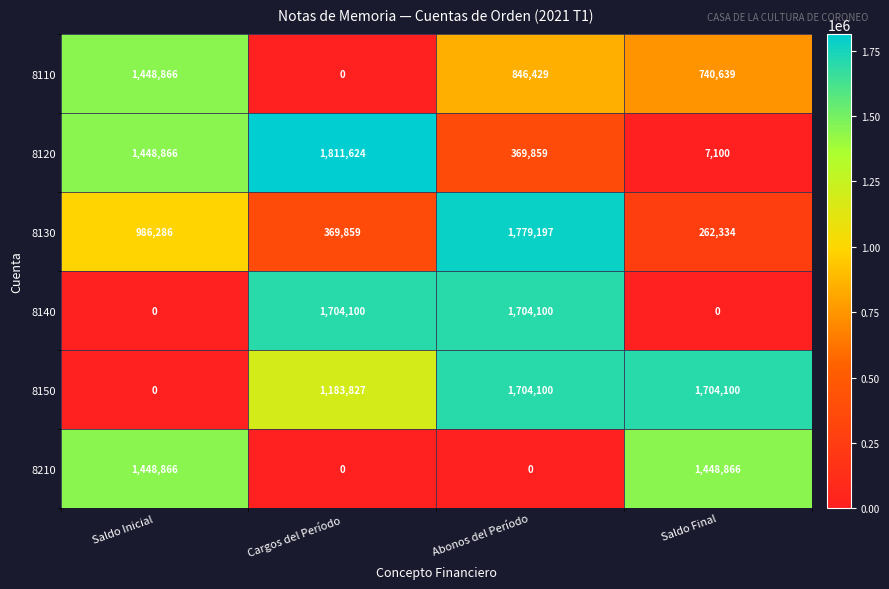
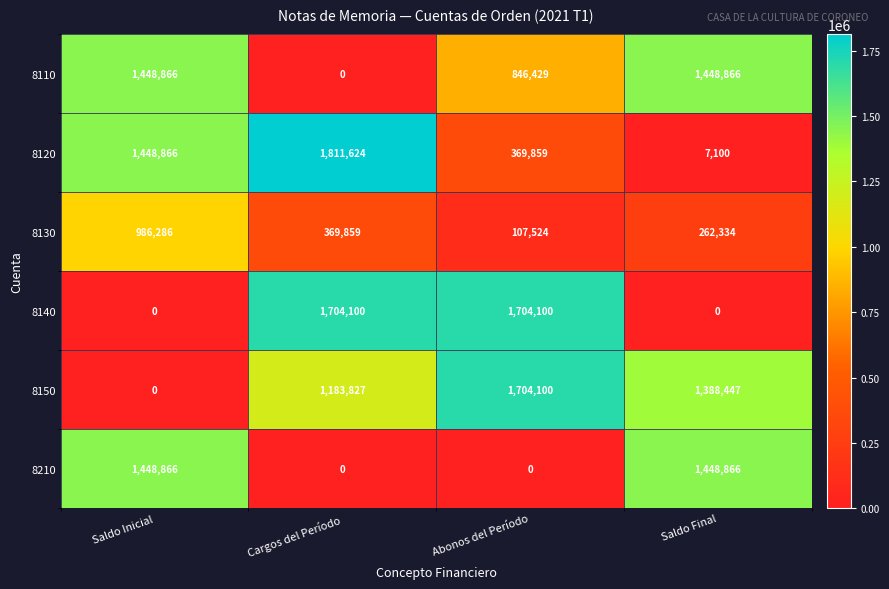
  {
    "8110": {
      "Saldo Inicial": "1,448,866",
      "Cargos del Período": "0",
      "Abonos del Período": "846,429",
-     "Saldo Final": "740,639"
+     "Saldo Final": "1,448,866"
    },
    "8120": {
      "Saldo Inicial": "1,448,866",
      "Cargos del Período": "1,811,624",
      "Abonos del Período": "369,859",
      "Saldo Final": "7,100"
    },
    "8130": {
      "Saldo Inicial": "986,286",
      "Cargos del Período": "369,859",
-     "Abonos del Período": "1,779,197",
+     "Abonos del Período": "107,524",
      "Saldo Final": "262,334"
    },
    "8140": {
      "Saldo Inicial": "0",
      "Cargos del Período": "1,704,100",
      "Abonos del Período": "1,704,100",
      "Saldo Final": "0"
    },
    "8150": {
      "Saldo Inicial": "0",
      "Cargos del Período": "1,183,827",
      "Abonos del Período": "1,704,100",
-     "Saldo Final": "1,704,100"
+     "Saldo Final": "1,388,447"
    },
    "8210": {
      "Saldo Inicial": "1,448,866",
      "Cargos del Período": "0",
      "Abonos del Período": "0",
      "Saldo Final": "1,448,866"
    }
  }
